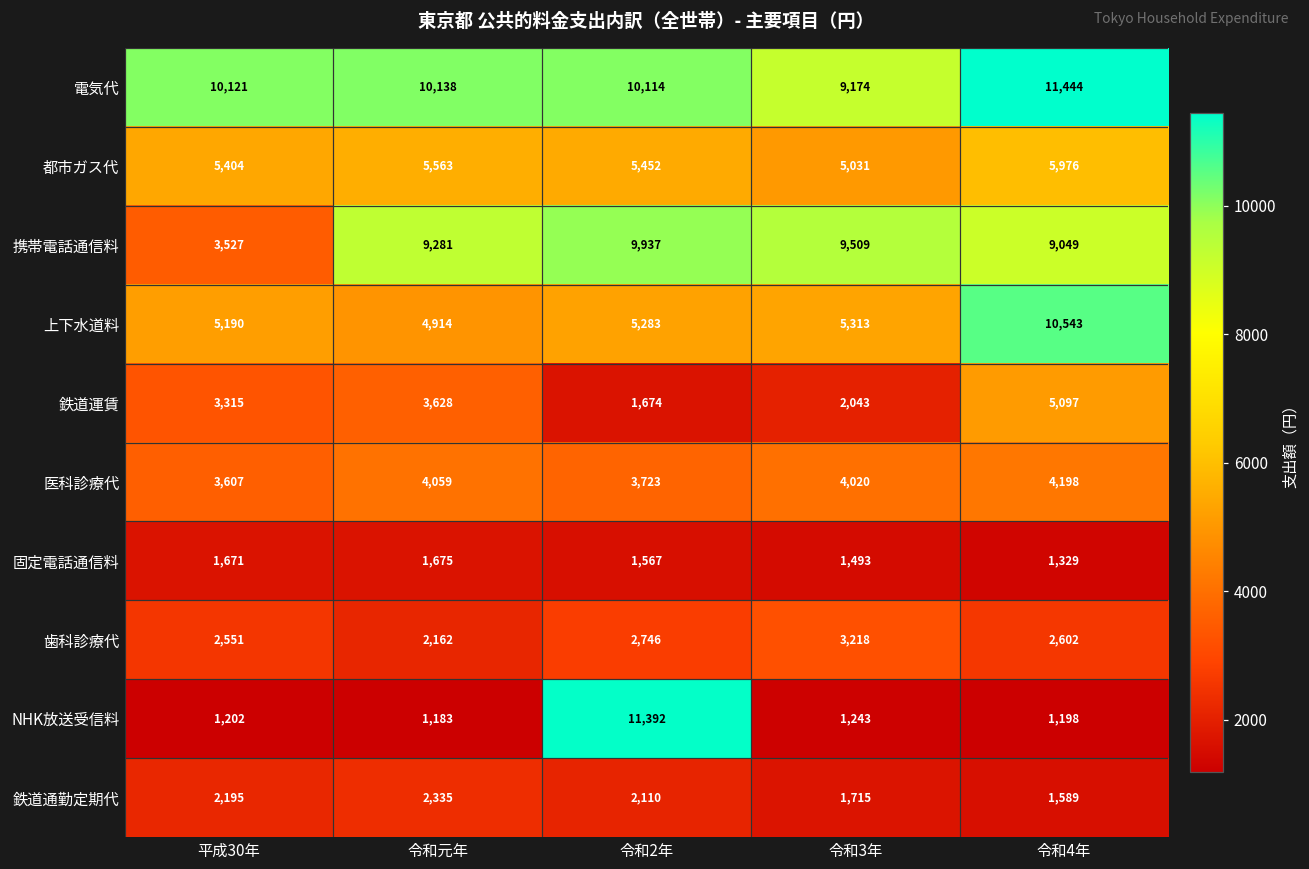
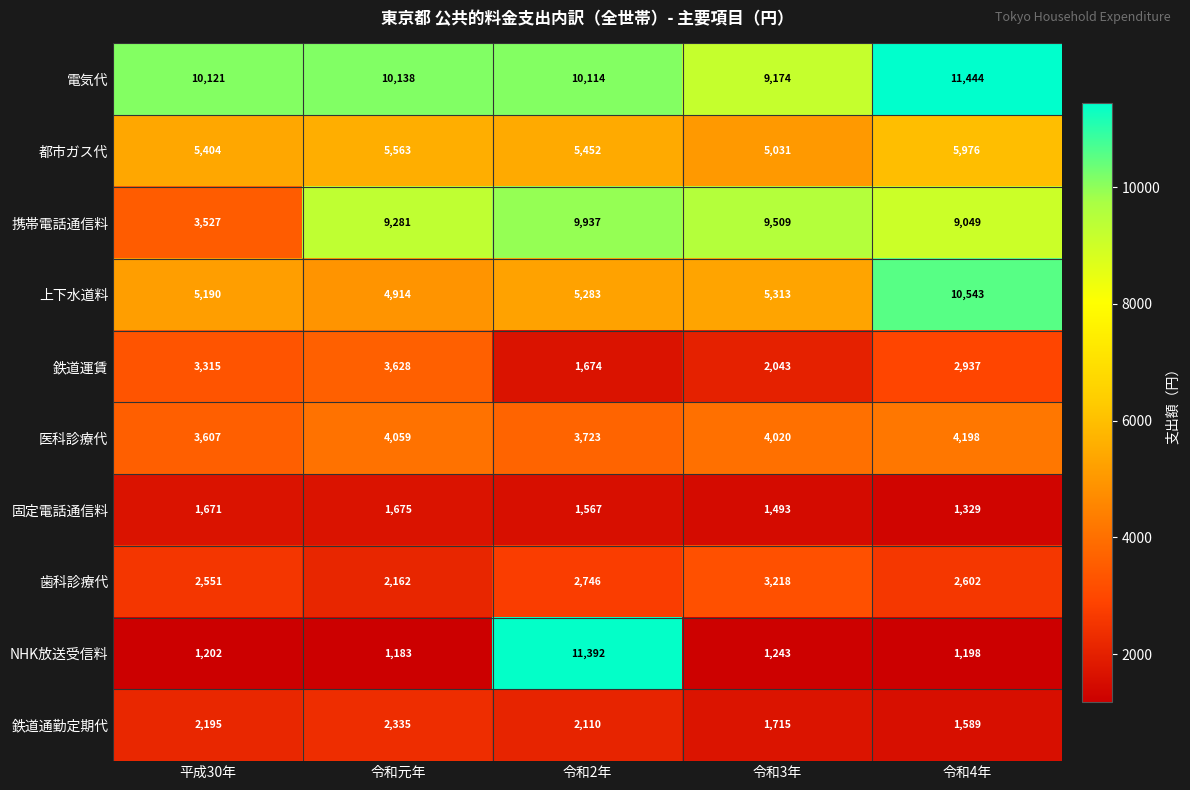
  {
    "電気代": {
      "平成30年": "10,121",
      "令和元年": "10,138",
      "令和2年": "10,114",
      "令和3年": "9,174",
      "令和4年": "11,444"
    },
    "都市ガス代": {
      "平成30年": "5,404",
      "令和元年": "5,563",
      "令和2年": "5,452",
      "令和3年": "5,031",
      "令和4年": "5,976"
    },
    "携帯電話通信料": {
      "平成30年": "3,527",
      "令和元年": "9,281",
      "令和2年": "9,937",
      "令和3年": "9,509",
      "令和4年": "9,049"
    },
    "上下水道料": {
      "平成30年": "5,190",
      "令和元年": "4,914",
      "令和2年": "5,283",
      "令和3年": "5,313",
      "令和4年": "10,543"
    },
    "鉄道運賃": {
      "平成30年": "3,315",
      "令和元年": "3,628",
      "令和2年": "1,674",
      "令和3年": "2,043",
-     "令和4年": "5,097"
+     "令和4年": "2,937"
    },
    "医科診療代": {
      "平成30年": "3,607",
      "令和元年": "4,059",
      "令和2年": "3,723",
      "令和3年": "4,020",
      "令和4年": "4,198"
    },
    "固定電話通信料": {
      "平成30年": "1,671",
      "令和元年": "1,675",
      "令和2年": "1,567",
      "令和3年": "1,493",
      "令和4年": "1,329"
    },
    "歯科診療代": {
      "平成30年": "2,551",
      "令和元年": "2,162",
      "令和2年": "2,746",
      "令和3年": "3,218",
      "令和4年": "2,602"
    },
    "NHK放送受信料": {
      "平成30年": "1,202",
      "令和元年": "1,183",
      "令和2年": "11,392",
      "令和3年": "1,243",
      "令和4年": "1,198"
    },
    "鉄道通勤定期代": {
      "平成30年": "2,195",
      "令和元年": "2,335",
      "令和2年": "2,110",
      "令和3年": "1,715",
      "令和4年": "1,589"
    }
  }
